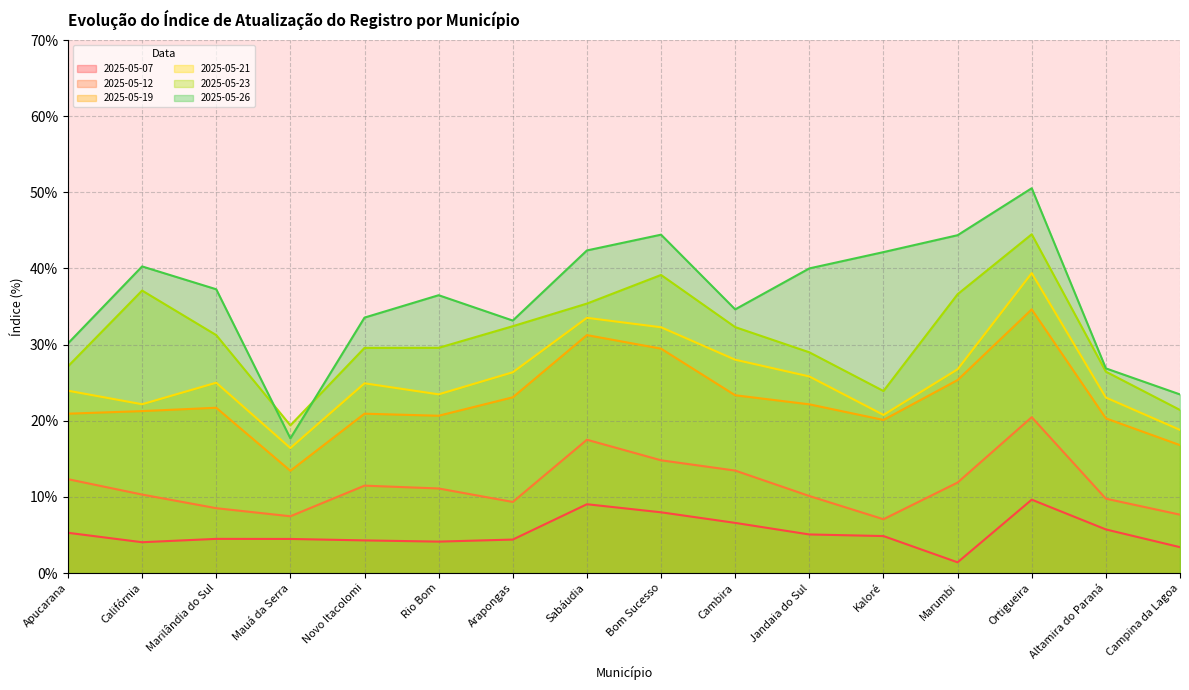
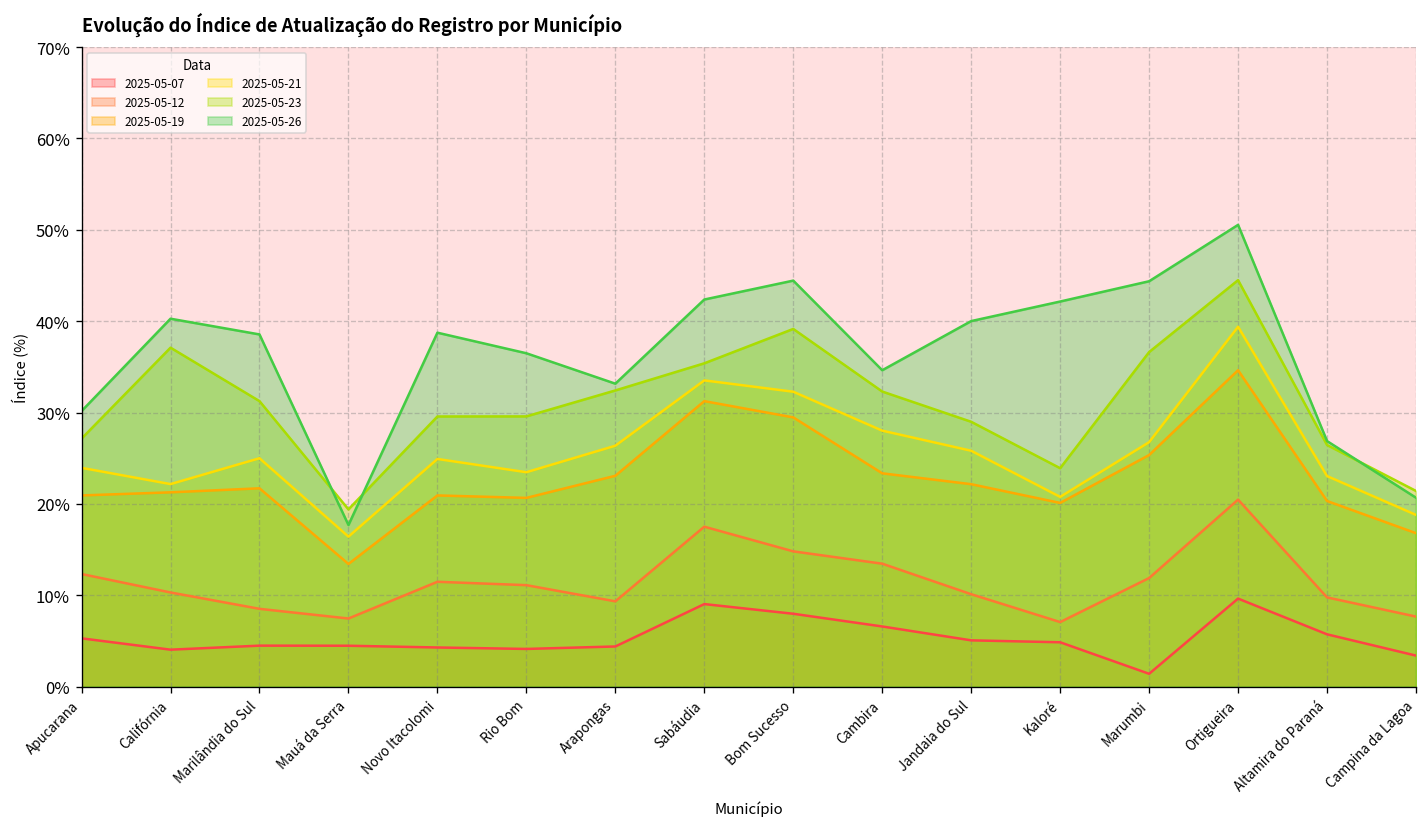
  {
    "2025-05-26": {
      "Apucarana": "30%",
      "Califórnia": "40%",
-     "Marilândia do Sul": "37%",
+     "Marilândia do Sul": "39%",
      "Mauá da Serra": "18%",
-     "Novo Itacolomi": "34%",
+     "Novo Itacolomi": "39%",
      "Rio Bom": "36%",
      "Arapongas": "33%",
      "Sabáudia": "42%",
      "Bom Sucesso": "44%",
      "Cambira": "35%",
      "Jandaia do Sul": "40%",
      "Kaloré": "42%",
      "Marumbi": "44%",
      "Ortigueira": "51%",
      "Altamira do Paraná": "27%",
-     "Campina da Lagoa": "23%"
+     "Campina da Lagoa": "21%"
    }
  }
